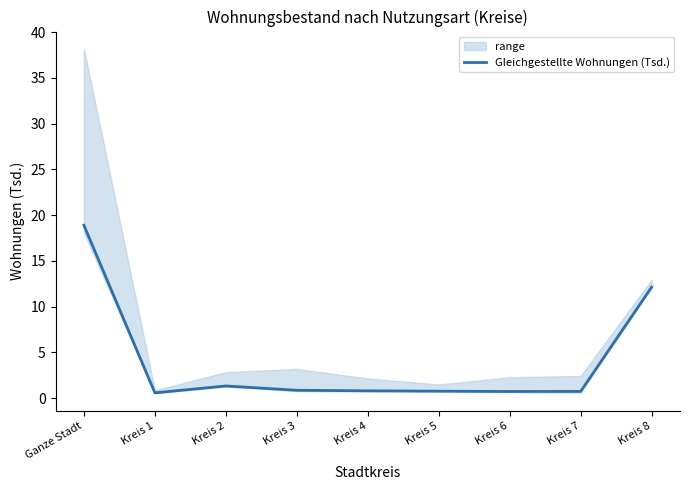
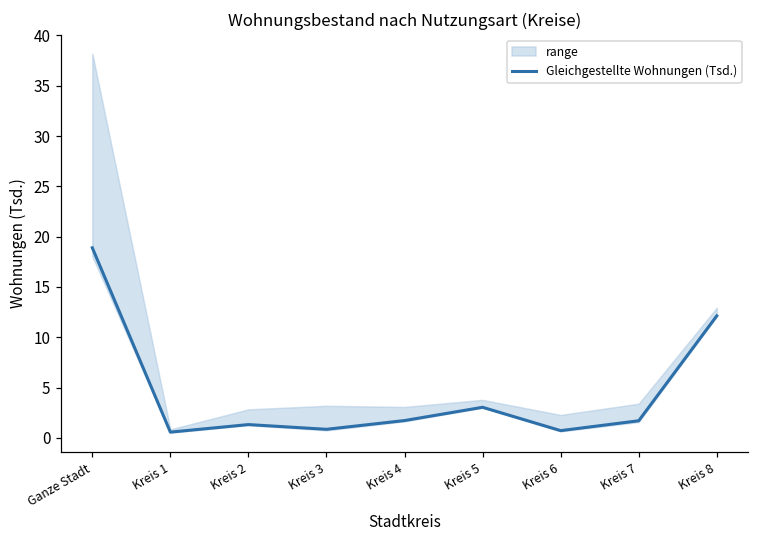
  {
    "Gleichgestellte Wohnungen (Tsd.)": {
      "Ganze Stadt": 19,
      "Kreis 2": 1,
      "Kreis 3": 1,
-     "Kreis 4": 1,
-     "Kreis 5": 1,
+     "Kreis 4": 2,
+     "Kreis 5": 3,
      "Kreis 6": 1,
-     "Kreis 7": 1,
+     "Kreis 7": 2,
      "Kreis 8": 12
    }
  }
